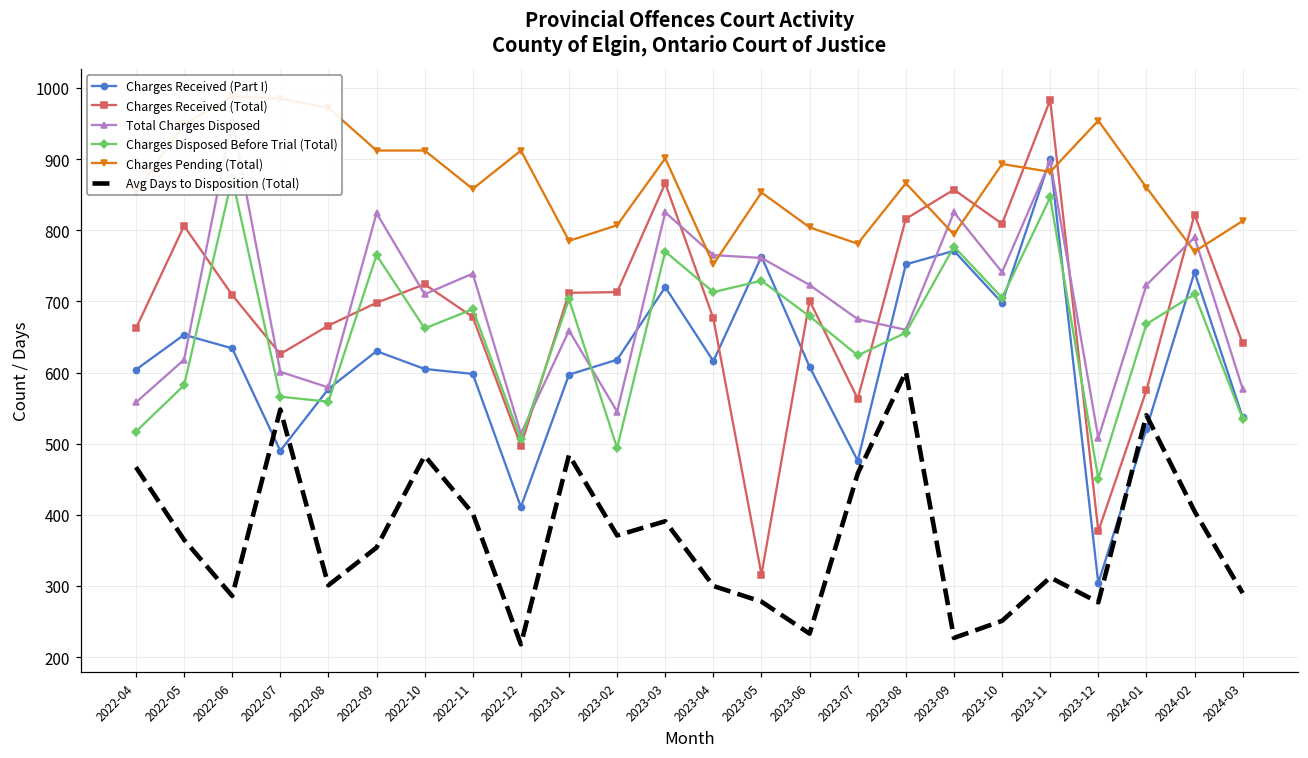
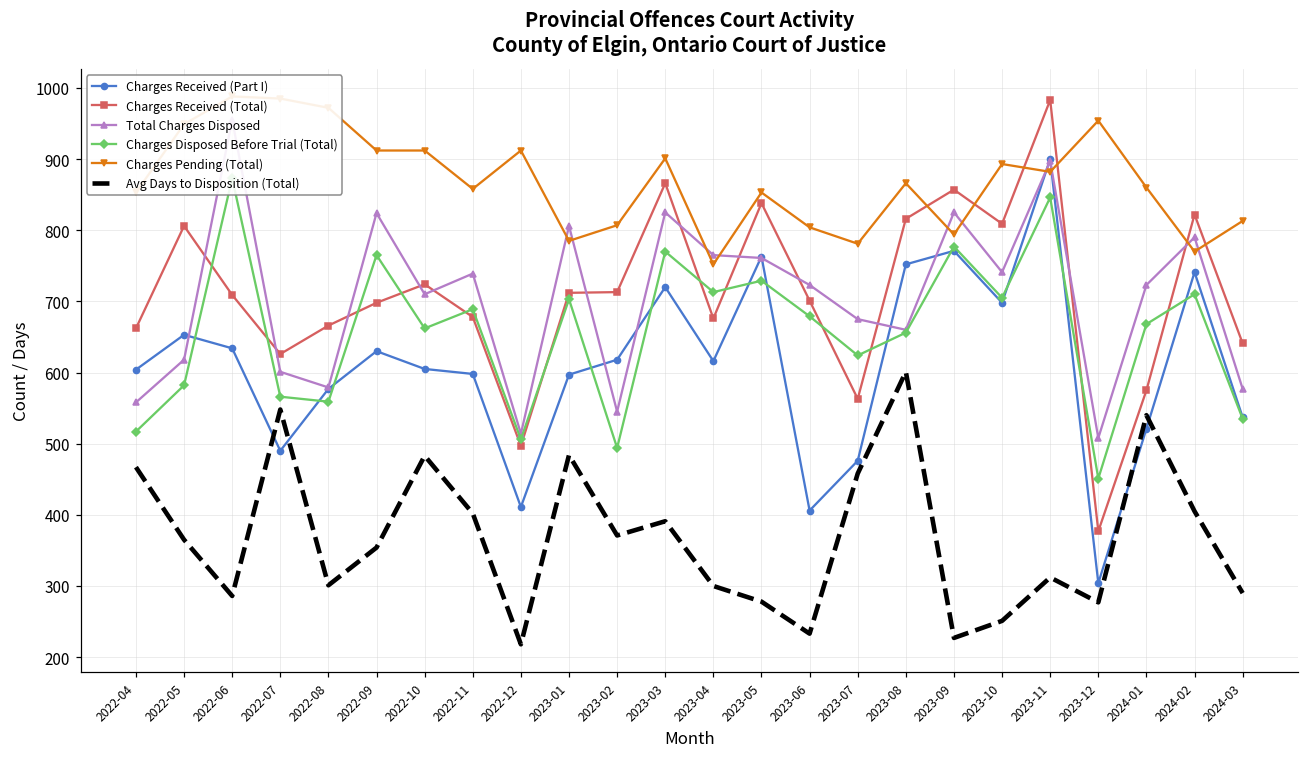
  {
    "Charges Received (Part I)": {
      "2022-04": 600,
      "2022-05": 650,
      "2022-06": 630,
      "2022-07": 490,
      "2022-09": 630,
      "2022-10": 610,
      "2022-11": 600,
      "2022-12": 410,
      "2023-01": 600,
      "2023-02": 620,
      "2023-03": 720,
      "2023-04": 620,
-     "2023-06": 610,
+     "2023-06": 410,
      "2023-07": 480,
      "2023-08": 750,
      "2023-09": 770,
      "2023-10": 700,
      "2023-12": 300,
      "2024-01": 520,
      "2024-02": 740
    },
    "Charges Received (Total)": {
      "2022-04": 660,
      "2022-05": 810,
      "2022-06": 710,
      "2022-07": 630,
      "2022-08": 670,
      "2022-09": 700,
      "2022-10": 720,
      "2022-11": 680,
      "2022-12": 500,
      "2023-01": 710,
      "2023-02": 710,
      "2023-03": 870,
      "2023-04": 680,
-     "2023-05": 320,
+     "2023-05": 840,
      "2023-06": 700,
      "2023-07": 560,
      "2023-08": 820,
      "2023-09": 860,
      "2023-10": 810,
      "2023-11": 980,
      "2023-12": 380,
      "2024-01": 580,
      "2024-02": 820,
      "2024-03": 640
    },
    "Total Charges Disposed": {
      "2022-04": 560,
      "2022-05": 620,
      "2022-07": 600,
      "2022-09": 820,
      "2022-10": 710,
      "2022-11": 740,
      "2022-12": 510,
-     "2023-01": 660,
+     "2023-01": 810,
      "2023-02": 550,
      "2023-03": 830,
      "2023-04": 770,
      "2023-06": 720,
      "2023-07": 680,
      "2023-08": 660,
      "2023-09": 830,
      "2023-10": 740,
      "2023-12": 510,
      "2024-01": 720,
      "2024-02": 790,
      "2024-03": 580
    },
    "Charges Disposed Before Trial (Total)": {
      "2022-04": 520,
      "2022-05": 580,
      "2022-07": 570,
      "2022-08": 560,
      "2022-09": 770,
      "2022-10": 660,
      "2022-11": 690,
      "2022-12": 510,
      "2023-01": 700,
      "2023-02": 490,
      "2023-03": 770,
      "2023-04": 710,
      "2023-05": 730,
      "2023-06": 680,
      "2023-07": 620,
      "2023-08": 660,
      "2023-09": 780,
      "2023-10": 710,
      "2023-11": 850,
      "2023-12": 450,
      "2024-01": 670,
      "2024-02": 710
    },
    "Charges Pending (Total)": {
      "2022-04": 850,
      "2022-09": 910,
      "2022-10": 910,
      "2022-11": 860,
      "2022-12": 910,
      "2023-01": 790,
      "2023-02": 810,
      "2023-03": 900,
      "2023-04": 750,
      "2023-05": 850,
      "2023-06": 800,
      "2023-07": 780,
      "2023-08": 870,
      "2023-09": 790,
      "2023-10": 890,
      "2023-11": 880,
      "2023-12": 950,
      "2024-01": 860,
      "2024-02": 770,
      "2024-03": 810
    },
    "Avg Days to Disposition (Total)": {
      "2022-04": 470,
      "2022-05": 370,
      "2022-06": 290,
      "2022-07": 550,
      "2022-08": 300,
      "2022-09": 350,
      "2022-10": 480,
      "2022-11": 400,
      "2022-12": 220,
      "2023-01": 480,
      "2023-02": 370,
      "2023-03": 390,
      "2023-04": 300,
      "2023-05": 280,
      "2023-06": 230,
      "2023-07": 460,
      "2023-08": 600,
      "2023-09": 230,
      "2023-10": 250,
      "2023-11": 310,
      "2023-12": 280,
      "2024-01": 540,
      "2024-02": 410,
      "2024-03": 290
    }
  }
